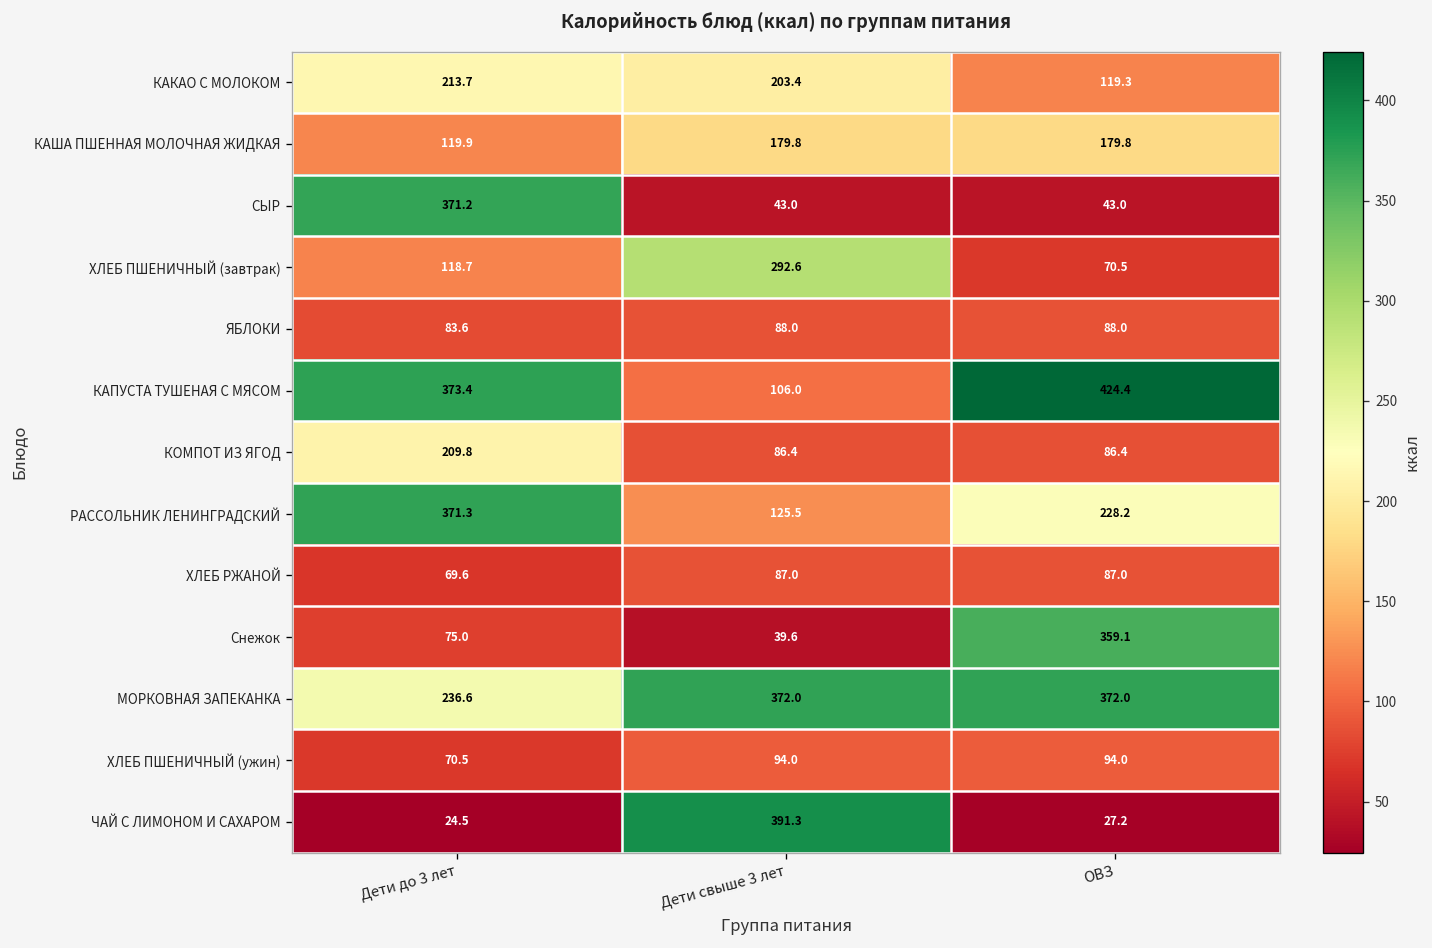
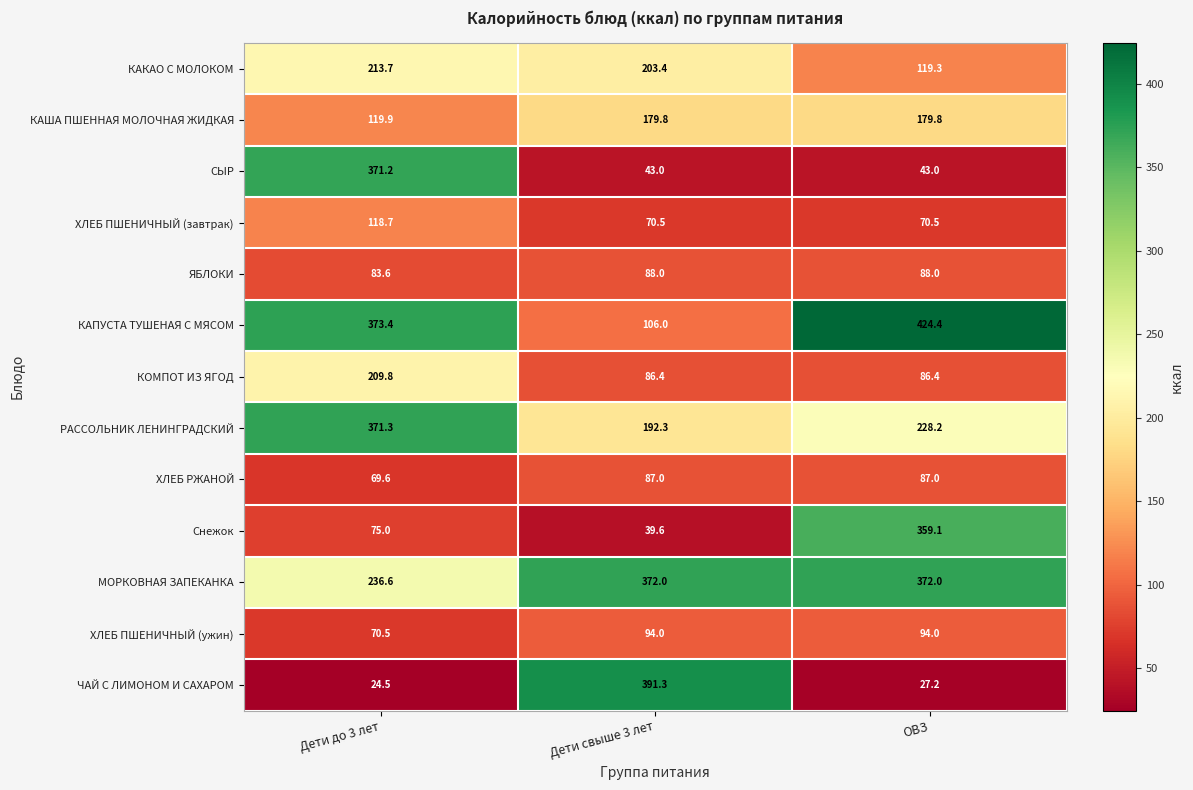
  {
    "КАКАО С МОЛОКОМ": {
      "Дети до 3 лет": 213.7,
      "Дети свыше 3 лет": 203.4,
      "ОВЗ": 119.3
    },
    "КАША ПШЕННАЯ МОЛОЧНАЯ ЖИДКАЯ": {
      "Дети до 3 лет": 119.9,
      "Дети свыше 3 лет": 179.8,
      "ОВЗ": 179.8
    },
    "СЫР": {
      "Дети до 3 лет": 371.2,
      "Дети свыше 3 лет": 43.0,
      "ОВЗ": 43.0
    },
    "ХЛЕБ ПШЕНИЧНЫЙ (завтрак)": {
      "Дети до 3 лет": 118.7,
-     "Дети свыше 3 лет": 292.6,
+     "Дети свыше 3 лет": 70.5,
      "ОВЗ": 70.5
    },
    "ЯБЛОКИ": {
      "Дети до 3 лет": 83.6,
      "Дети свыше 3 лет": 88.0,
      "ОВЗ": 88.0
    },
    "КАПУСТА ТУШЕНАЯ С МЯСОМ": {
      "Дети до 3 лет": 373.4,
      "Дети свыше 3 лет": 106.0,
      "ОВЗ": 424.4
    },
    "КОМПОТ ИЗ ЯГОД": {
      "Дети до 3 лет": 209.8,
      "Дети свыше 3 лет": 86.4,
      "ОВЗ": 86.4
    },
    "РАССОЛЬНИК ЛЕНИНГРАДСКИЙ": {
      "Дети до 3 лет": 371.3,
-     "Дети свыше 3 лет": 125.5,
+     "Дети свыше 3 лет": 192.3,
      "ОВЗ": 228.2
    },
    "ХЛЕБ РЖАНОЙ": {
      "Дети до 3 лет": 69.6,
      "Дети свыше 3 лет": 87.0,
      "ОВЗ": 87.0
    },
    "Снежок": {
      "Дети до 3 лет": 75.0,
      "Дети свыше 3 лет": 39.6,
      "ОВЗ": 359.1
    },
    "МОРКОВНАЯ ЗАПЕКАНКА": {
      "Дети до 3 лет": 236.6,
      "Дети свыше 3 лет": 372.0,
      "ОВЗ": 372.0
    },
    "ХЛЕБ ПШЕНИЧНЫЙ (ужин)": {
      "Дети до 3 лет": 70.5,
      "Дети свыше 3 лет": 94.0,
      "ОВЗ": 94.0
    },
    "ЧАЙ С ЛИМОНОМ И САХАРОМ": {
      "Дети до 3 лет": 24.5,
      "Дети свыше 3 лет": 391.3,
      "ОВЗ": 27.2
    }
  }
